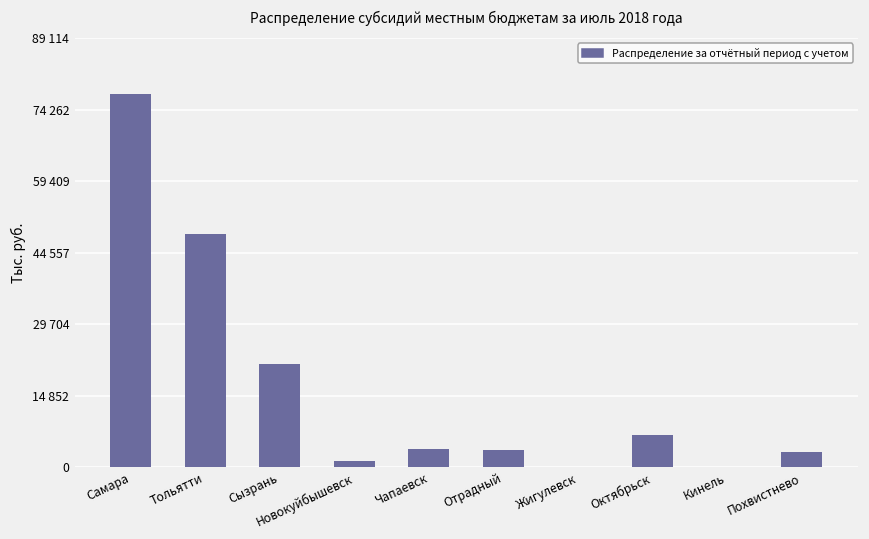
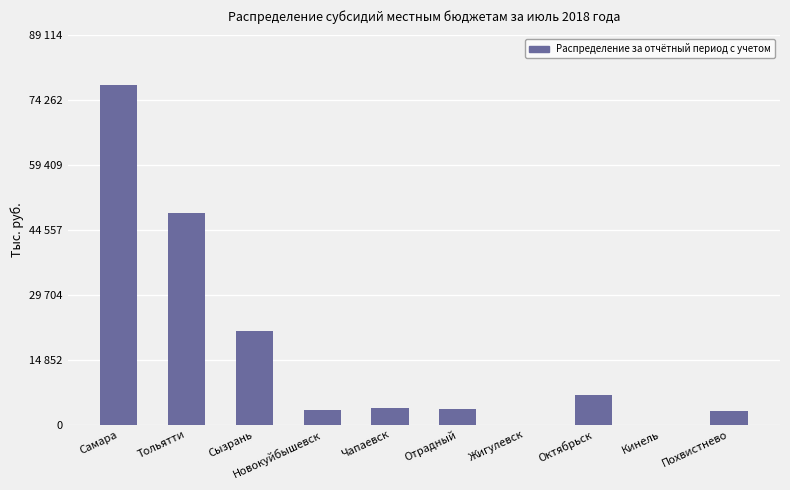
  {
    "Самара": 77000,
    "Тольятти": 48000,
    "Сызрань": 21000,
-   "Новокуйбышевск": 1000,
+   "Новокуйбышевск": 3000,
    "Чапаевск": 4000,
    "Отрадный": 4000,
    "Жигулевск": 0,
    "Октябрьск": 7000,
    "Кинель": 0,
    "Похвистнево": 3000
  }
